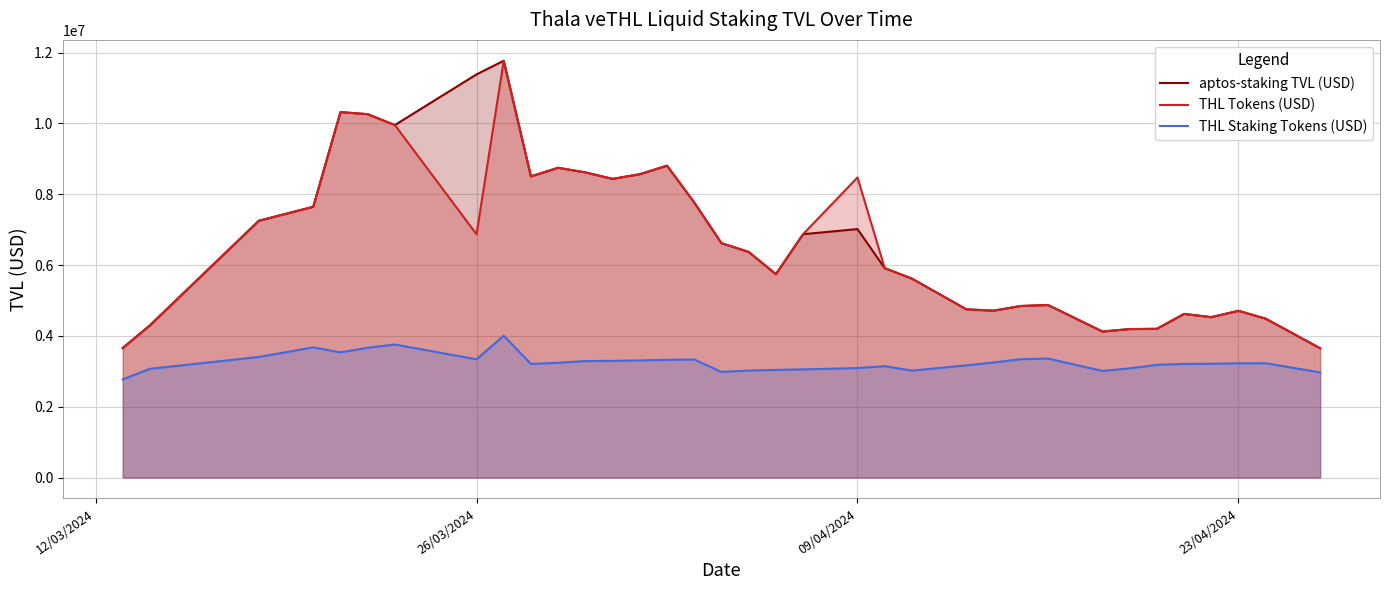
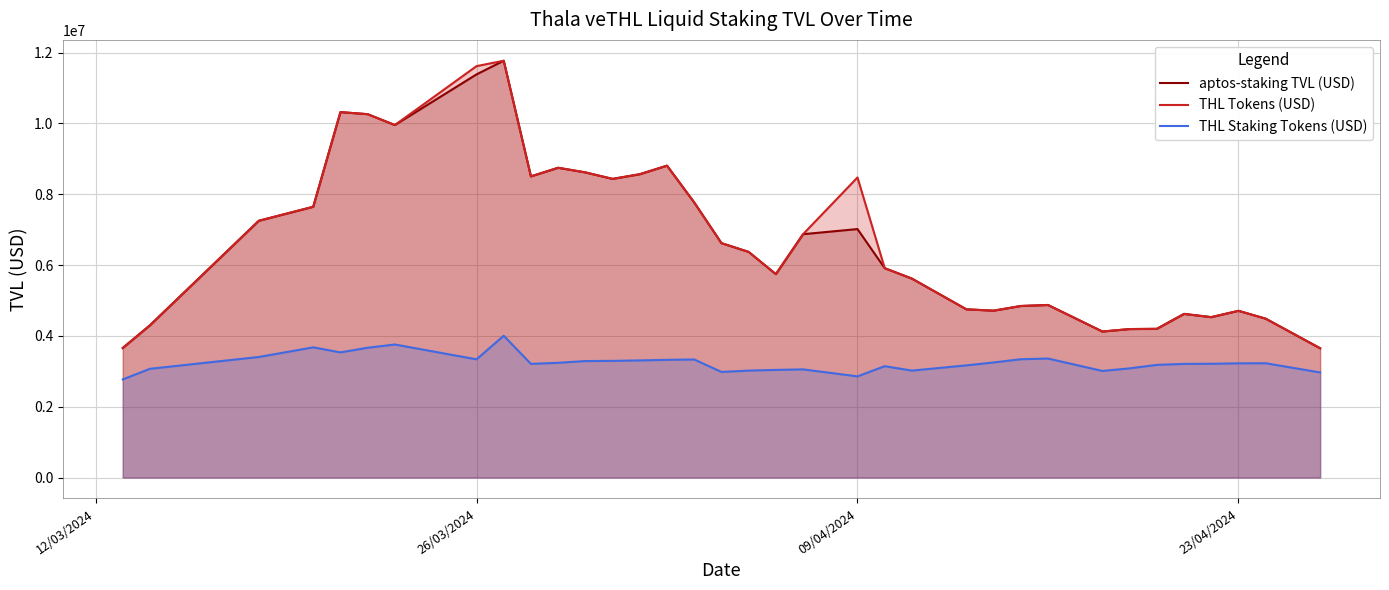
  {
    "aptos-staking TVL (USD)": {
      "26/03/2024": 11400000,
      "09/04/2024": 7000000
    },
    "THL Tokens (USD)": {
-     "26/03/2024": 6900000,
+     "26/03/2024": 11600000,
      "09/04/2024": 8500000
    },
    "THL Staking Tokens (USD)": {
      "26/03/2024": 3300000,
-     "09/04/2024": 3100000,
+     "09/04/2024": 2900000,
      "23/04/2024": 3200000
    }
  }
